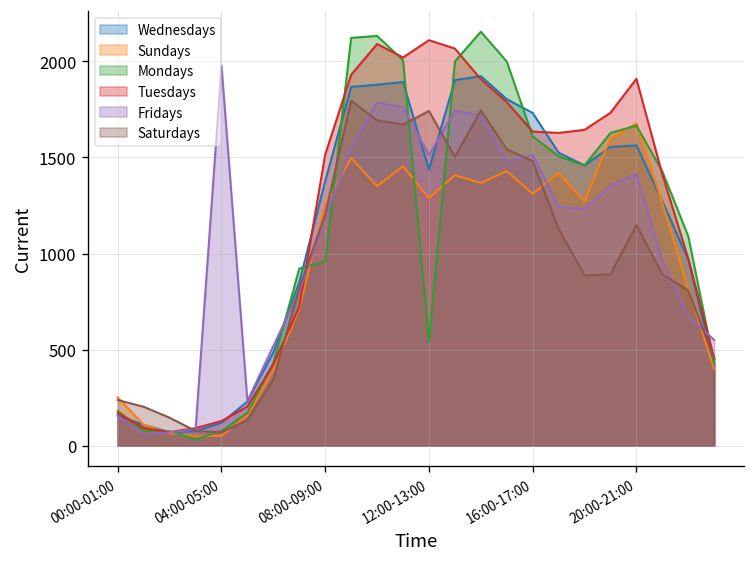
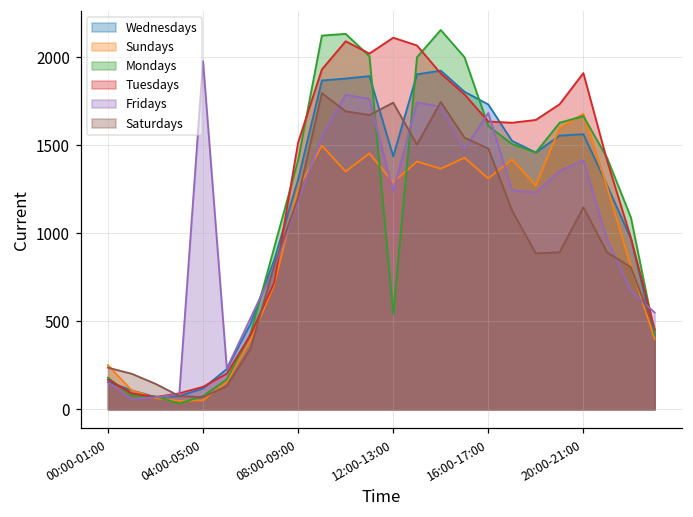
  {
    "Wednesdays": {
-     "08:00-09:00": 1380,
+     "08:00-09:00": 1310,
      "12:00-13:00": 1440,
      "16:00-17:00": 1730,
      "20:00-21:00": 1560
    },
    "Mondays": {
-     "08:00-09:00": 960,
+     "08:00-09:00": 1420,
      "12:00-13:00": 540,
      "16:00-17:00": 1610
    },
    "Fridays": {
      "04:00-05:00": 1980,
      "08:00-09:00": 1180,
-     "12:00-13:00": 1510,
-     "16:00-17:00": 1510,
+     "12:00-13:00": 1240,
+     "16:00-17:00": 1680,
      "20:00-21:00": 1420
    }
  }
